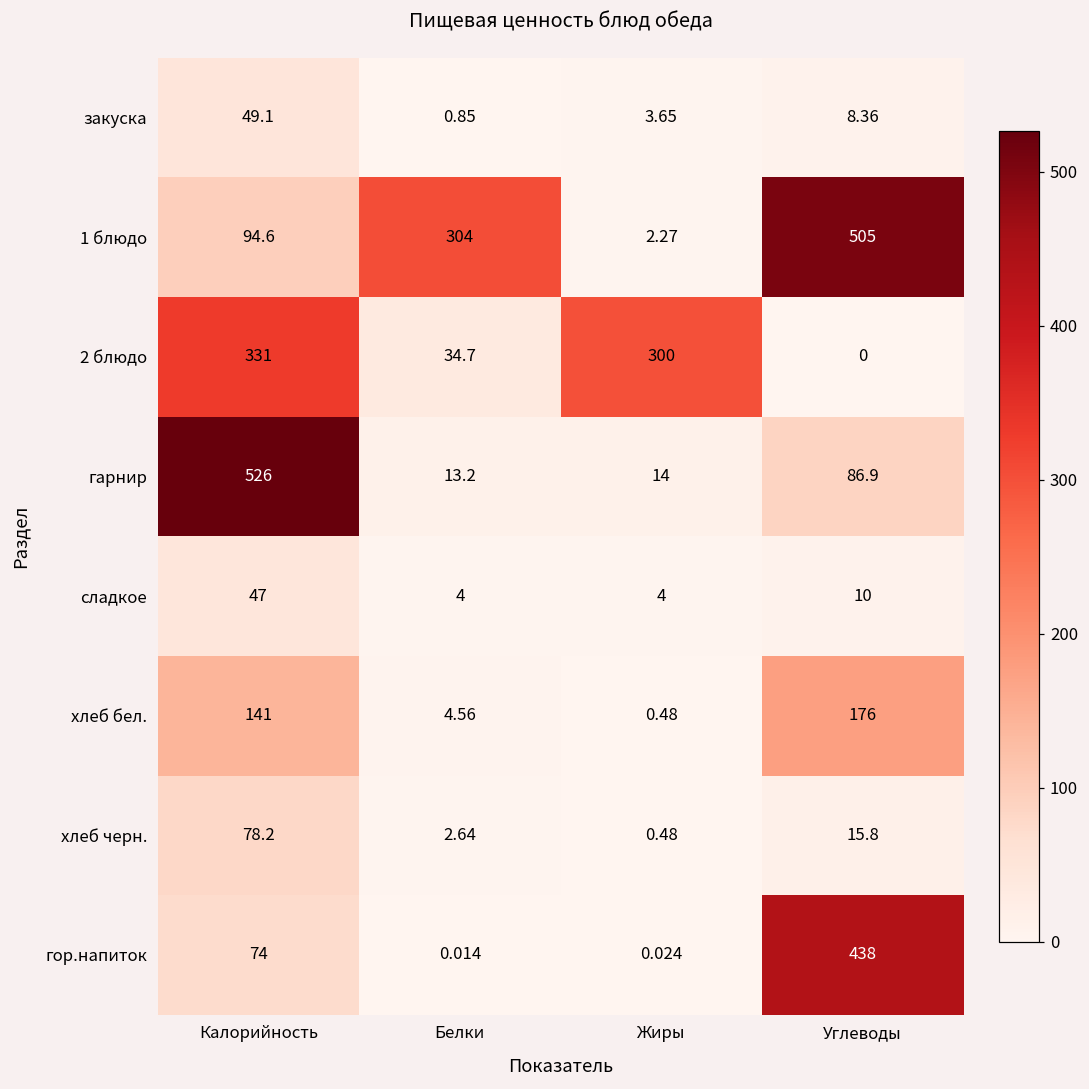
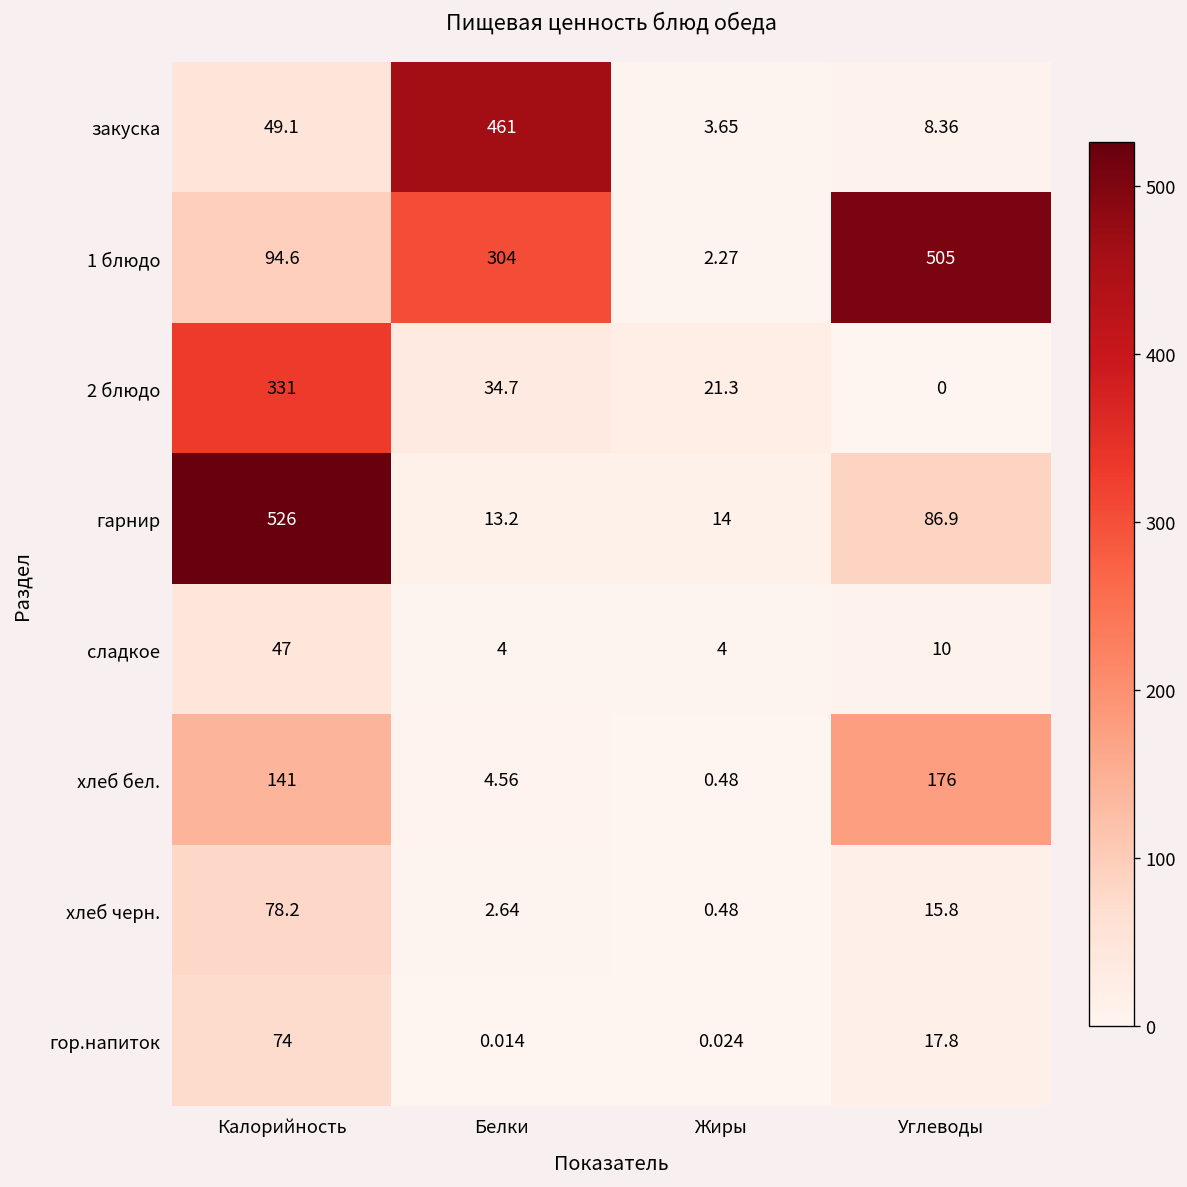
  {
    "закуска": {
      "Калорийность": 49.1,
-     "Белки": 0.85,
+     "Белки": 461,
      "Жиры": 3.65,
      "Углеводы": 8.36
    },
    "1 блюдо": {
      "Калорийность": 94.6,
      "Белки": 304,
      "Жиры": 2.27,
      "Углеводы": 505
    },
    "2 блюдо": {
      "Калорийность": 331,
      "Белки": 34.7,
-     "Жиры": 300,
+     "Жиры": 21.3,
      "Углеводы": 0
    },
    "гарнир": {
      "Калорийность": 526,
      "Белки": 13.2,
      "Жиры": 14,
      "Углеводы": 86.9
    },
    "сладкое": {
      "Калорийность": 47,
      "Белки": 4,
      "Жиры": 4,
      "Углеводы": 10
    },
    "хлеб бел.": {
      "Калорийность": 141,
      "Белки": 4.56,
      "Жиры": 0.48,
      "Углеводы": 176
    },
    "хлеб черн.": {
      "Калорийность": 78.2,
      "Белки": 2.64,
      "Жиры": 0.48,
      "Углеводы": 15.8
    },
    "гор.напиток": {
      "Калорийность": 74,
      "Белки": 0.014,
      "Жиры": 0.024,
-     "Углеводы": 438
+     "Углеводы": 17.8
    }
  }
